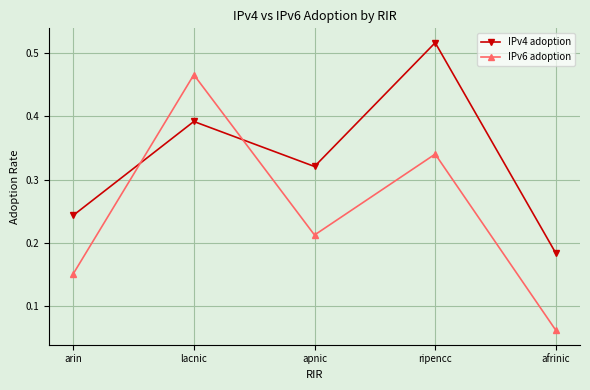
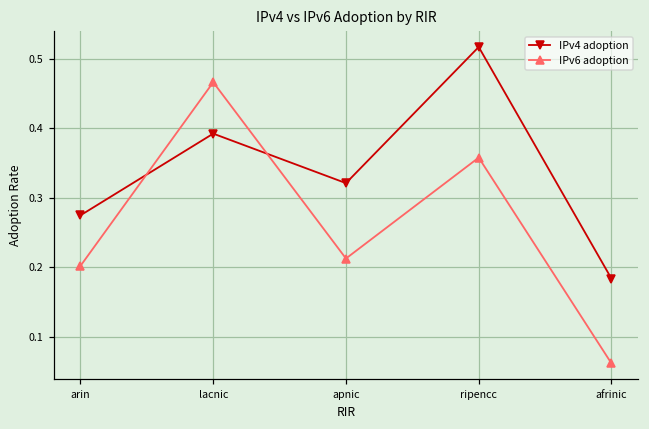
  {
    "IPv4 adoption": {
-     "arin": 0.24,
+     "arin": 0.27,
      "lacnic": 0.39,
      "apnic": 0.32,
      "ripencc": 0.52,
      "afrinic": 0.18
    },
    "IPv6 adoption": {
-     "arin": 0.15,
+     "arin": 0.20,
      "lacnic": 0.47,
      "apnic": 0.21,
-     "ripencc": 0.34,
+     "ripencc": 0.36,
      "afrinic": 0.06
    }
  }
